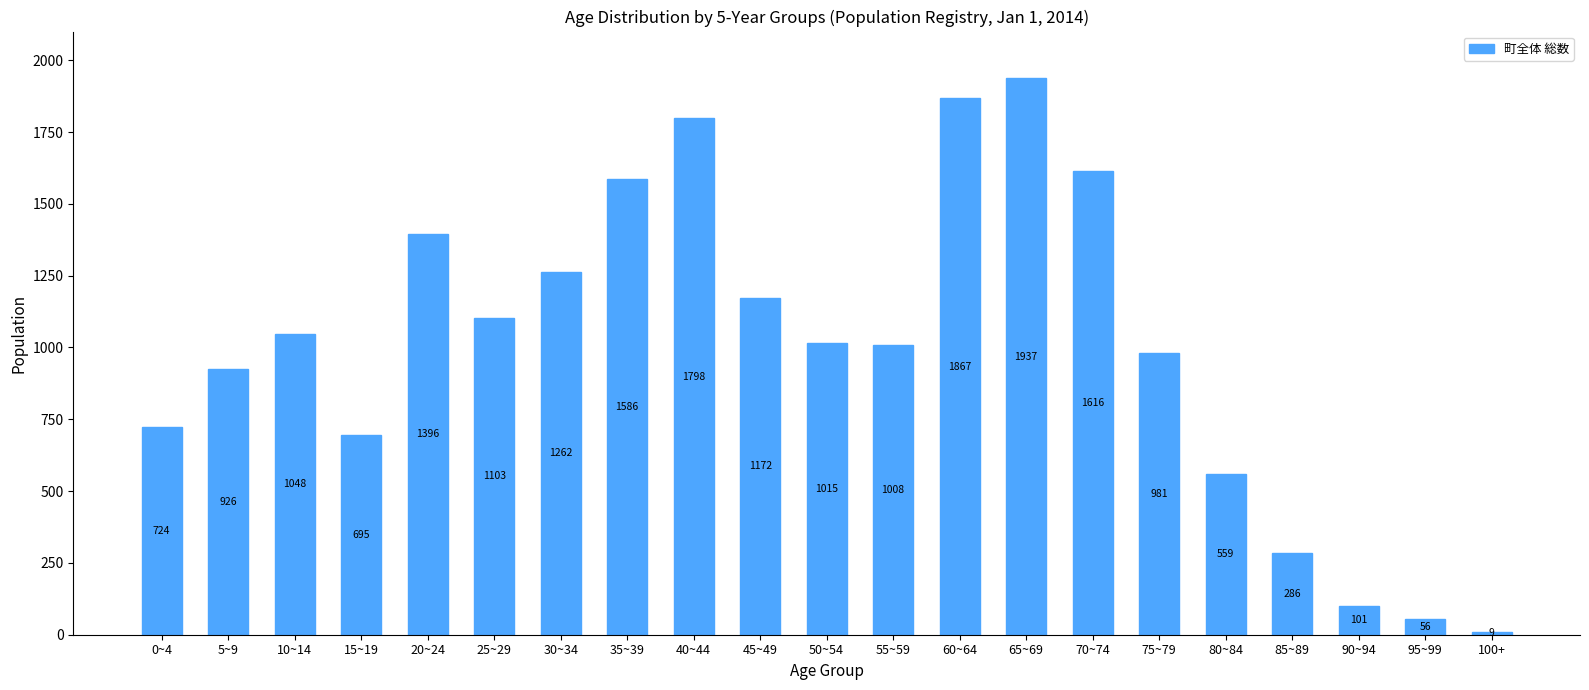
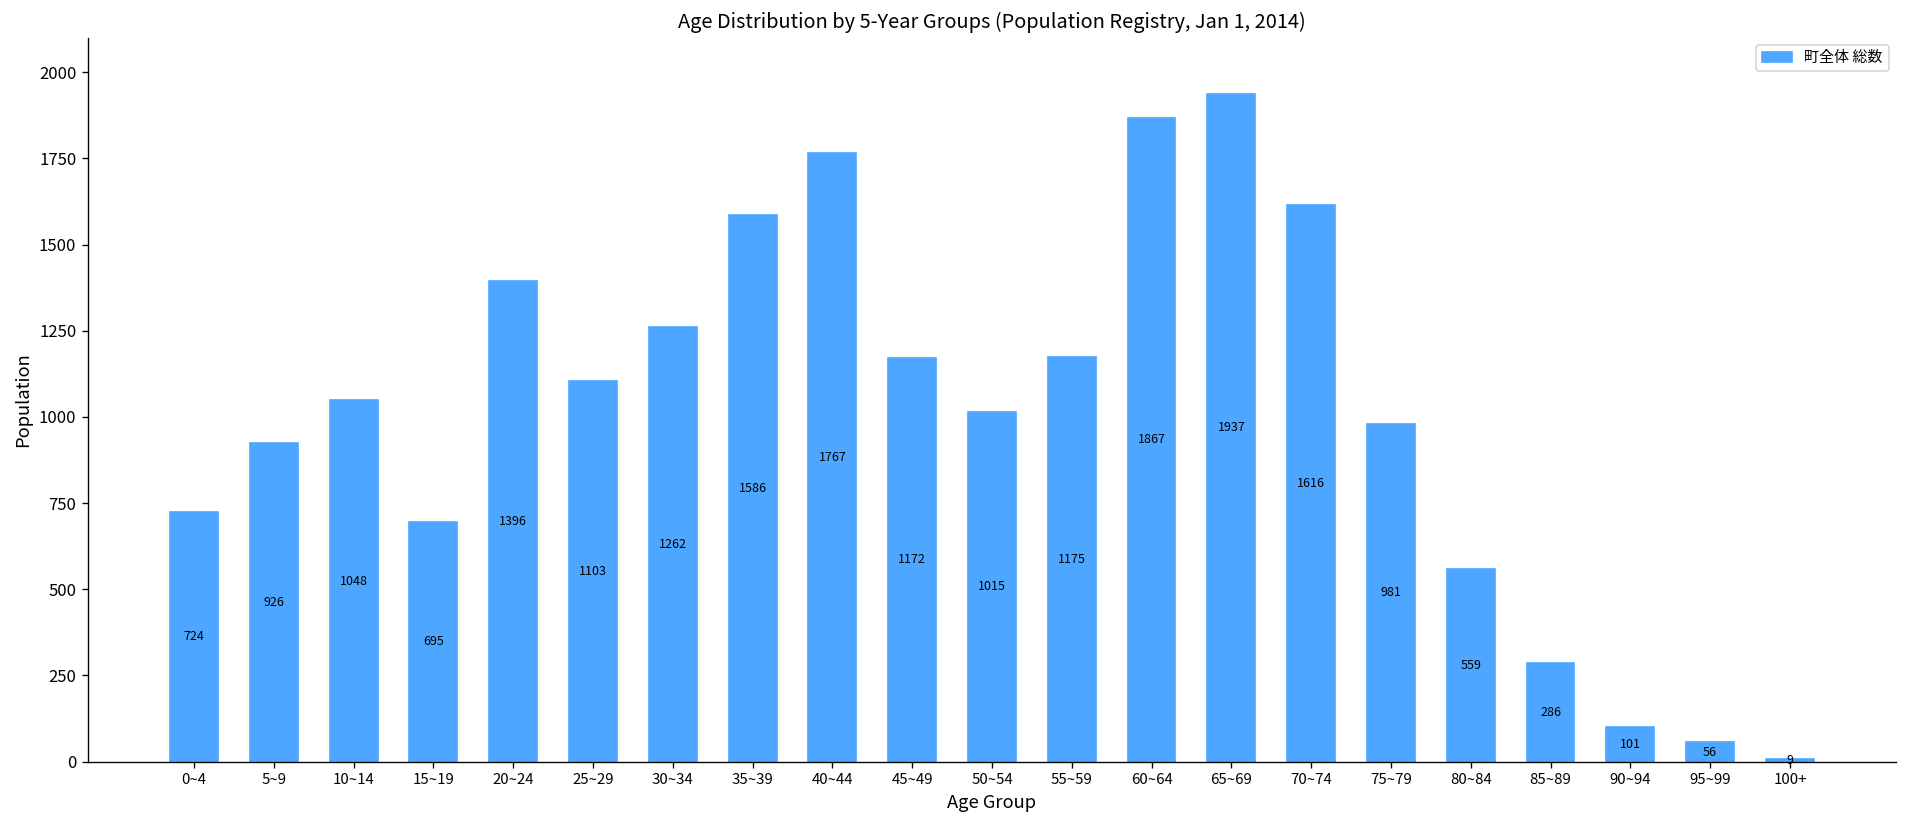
  {
    "0~4": 724,
    "5~9": 926,
    "10~14": 1048,
    "15~19": 695,
    "20~24": 1396,
    "25~29": 1103,
    "30~34": 1262,
    "35~39": 1586,
-   "40~44": 1798,
+   "40~44": 1767,
    "45~49": 1172,
    "50~54": 1015,
-   "55~59": 1008,
+   "55~59": 1175,
    "60~64": 1867,
    "65~69": 1937,
    "70~74": 1616,
    "75~79": 981,
    "80~84": 559,
    "85~89": 286,
    "90~94": 101,
    "95~99": 56,
    "100+": 9
  }
